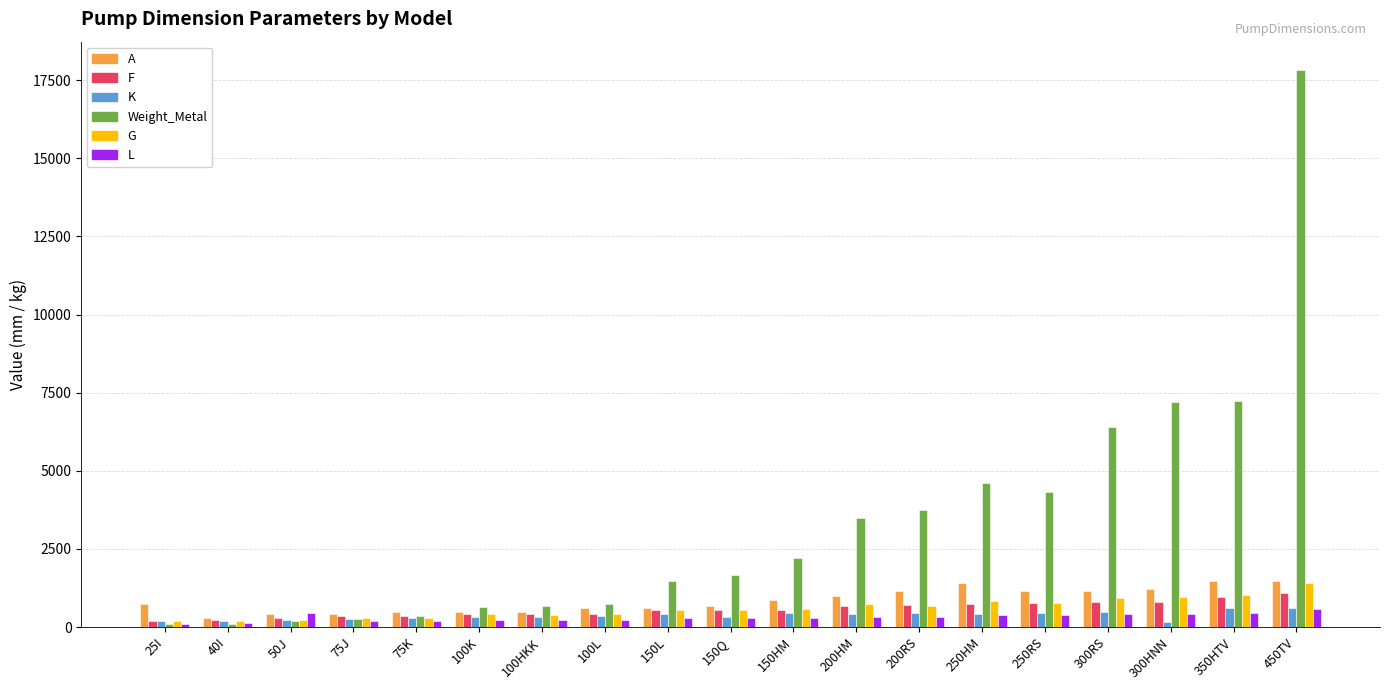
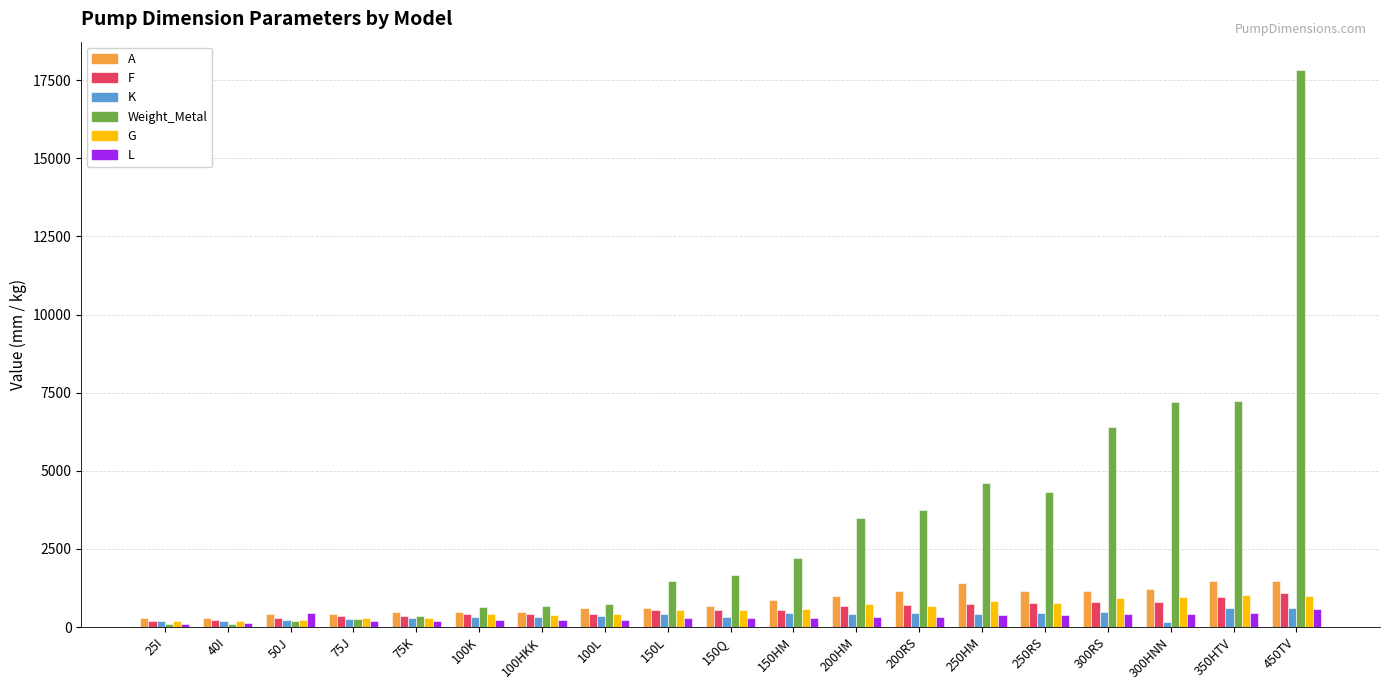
  {
    "A": {
-     "25I": 700,
+     "25I": 300,
      "40I": 300,
      "50J": 400,
      "75J": 400,
      "75K": 500,
      "100K": 500,
      "100HKK": 500,
      "100L": 600,
      "150L": 600,
      "150Q": 700,
      "150HM": 900,
      "200HM": 1000,
      "200RS": 1200,
      "250HM": 1400,
      "250RS": 1200,
      "300RS": 1200,
      "300HNN": 1200,
      "350HTV": 1500,
      "450TV": 1500
    },
    "F": {
      "25I": 200,
      "40I": 200,
      "50J": 300,
      "75J": 400,
      "75K": 400,
      "100K": 400,
      "100HKK": 400,
      "100L": 400,
      "150L": 600,
      "150Q": 600,
      "150HM": 500,
      "200HM": 700,
      "200RS": 700,
      "250HM": 800,
      "250RS": 800,
      "300RS": 800,
      "300HNN": 800,
      "350HTV": 1000,
      "450TV": 1100
    },
    "K": {
      "25I": 200,
      "40I": 200,
      "50J": 200,
      "75J": 300,
      "75K": 300,
      "100K": 300,
      "100HKK": 300,
      "100L": 400,
      "150L": 400,
      "150Q": 300,
      "150HM": 400,
      "200HM": 400,
      "200RS": 400,
      "250HM": 400,
      "250RS": 500,
      "300RS": 500,
      "300HNN": 200,
      "350HTV": 600,
      "450TV": 600
    },
    "Weight_Metal": {
      "25I": 100,
      "40I": 100,
      "50J": 200,
      "75J": 300,
      "75K": 400,
      "100K": 600,
      "100HKK": 700,
      "100L": 700,
      "150L": 1500,
      "150Q": 1700,
      "150HM": 2200,
      "200HM": 3500,
      "200RS": 3800,
      "250HM": 4600,
      "250RS": 4300,
      "300RS": 6400,
      "300HNN": 7200,
      "350HTV": 7200,
      "450TV": 17800
    },
    "G": {
      "25I": 200,
      "40I": 200,
      "50J": 200,
      "75J": 300,
      "75K": 300,
      "100K": 400,
      "100HKK": 400,
      "100L": 400,
      "150L": 600,
      "150Q": 600,
      "150HM": 600,
      "200HM": 700,
      "200RS": 700,
      "250HM": 800,
      "250RS": 800,
      "300RS": 900,
      "300HNN": 1000,
      "350HTV": 1000,
-     "450TV": 1400
+     "450TV": 1000
    },
    "L": {
      "25I": 100,
      "40I": 100,
      "50J": 400,
      "75J": 200,
      "75K": 200,
      "100K": 200,
      "100HKK": 200,
      "100L": 200,
      "150L": 300,
      "150Q": 300,
      "150HM": 300,
      "200HM": 300,
      "200RS": 300,
      "250HM": 400,
      "250RS": 400,
      "300RS": 400,
      "300HNN": 400,
      "350HTV": 500,
      "450TV": 600
    }
  }
